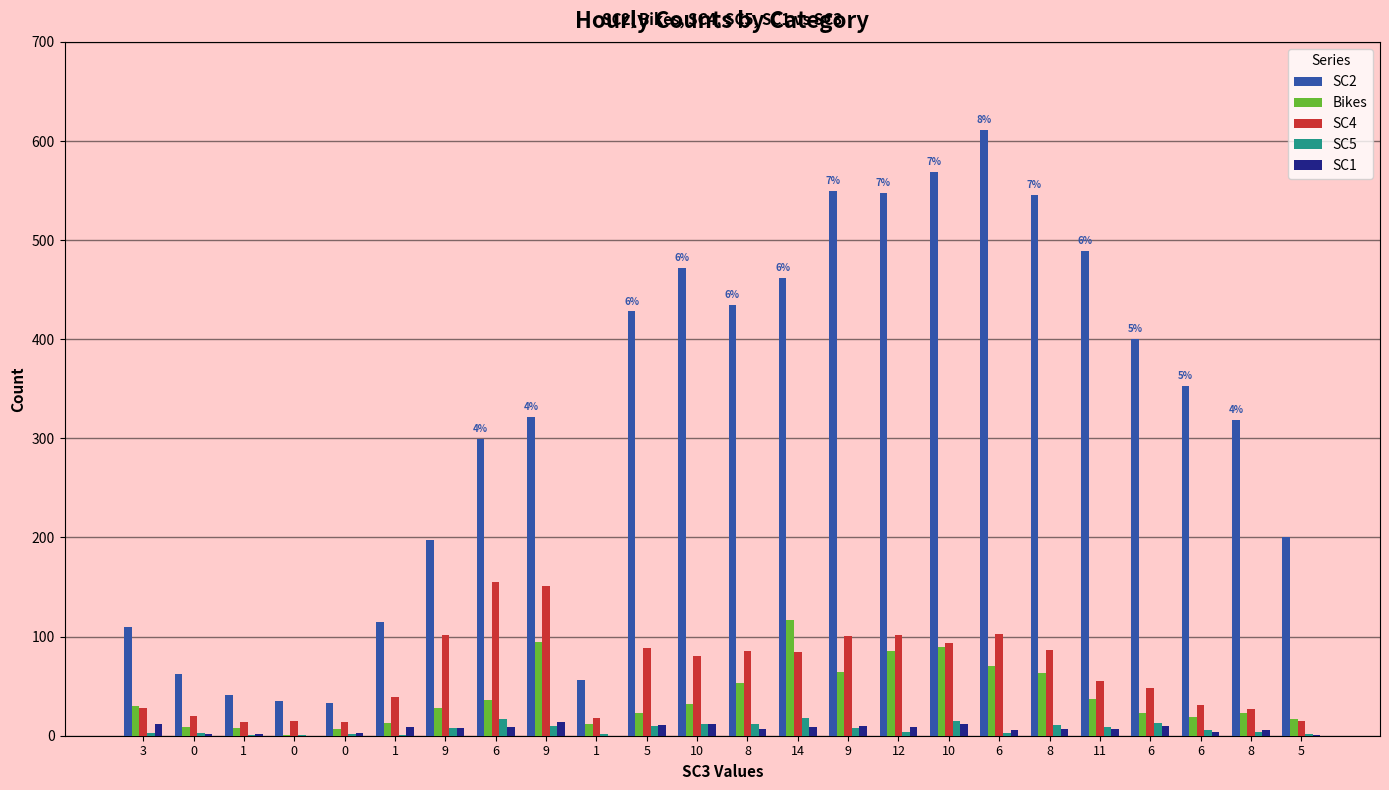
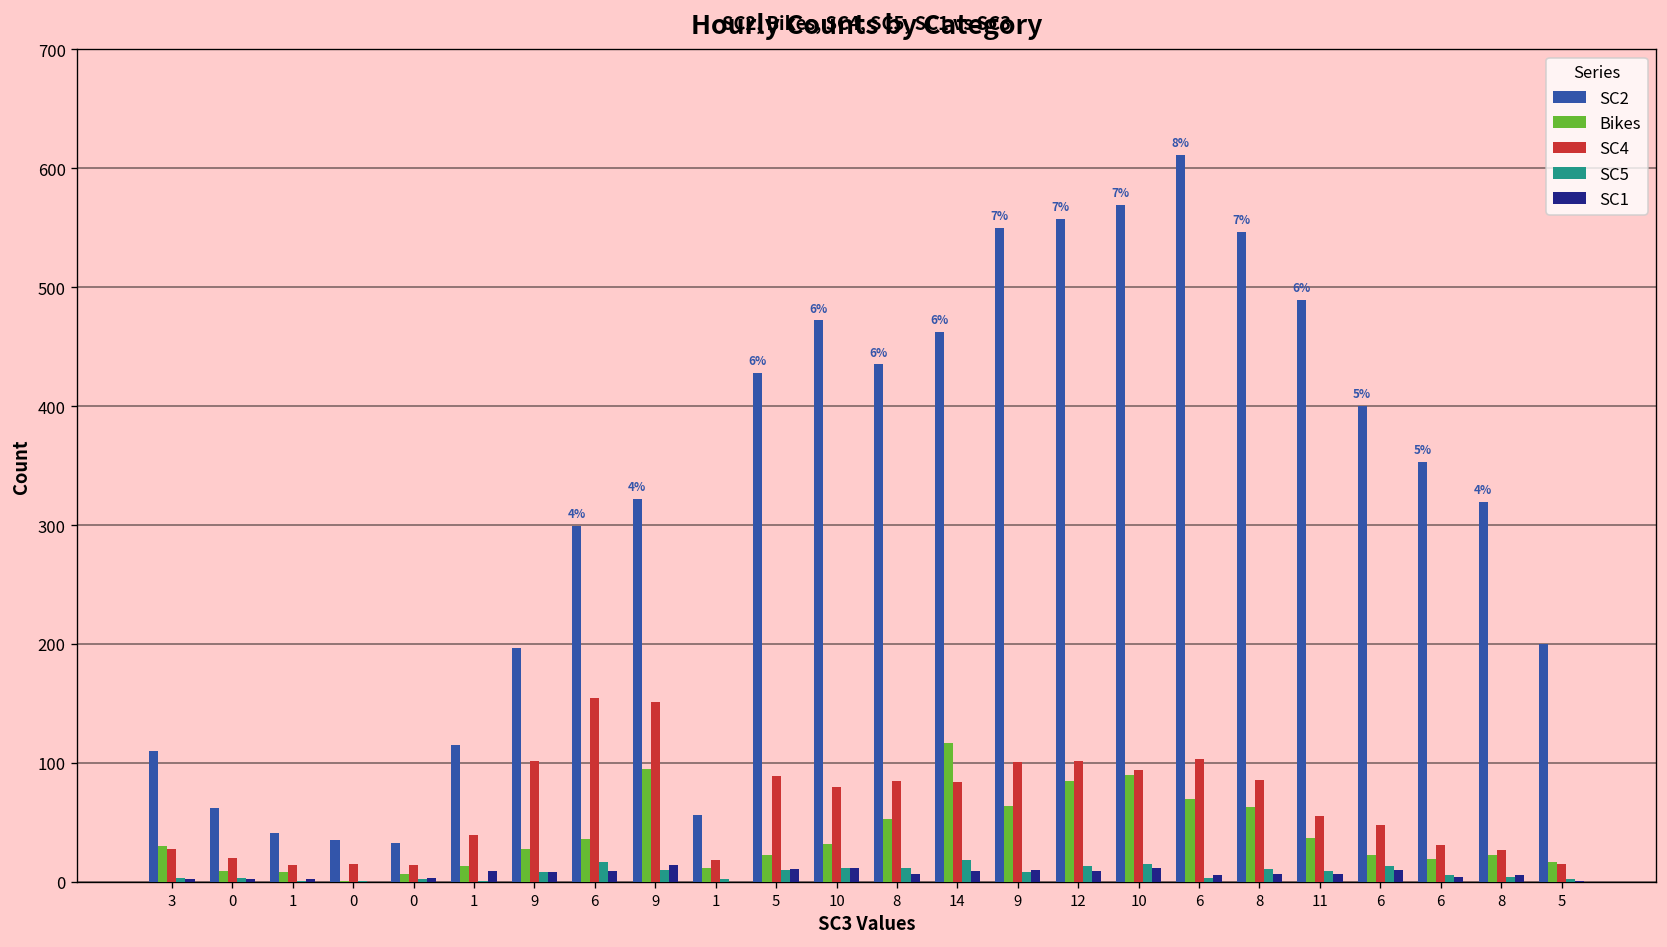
  {
    "SC2": {
      "3": 110,
-     "12": 550
+     "12": 560
    },
    "Bikes": {
      "3": 30,
      "14": 120,
      "12": 90,
      "11": 40
    },
    "SC4": {
      "3": 30,
      "14": 80,
      "12": 100,
      "11": 60
    },
    "SC5": {
      "3": 0,
      "14": 20,
-     "12": 0,
+     "12": 10,
      "11": 10
    },
    "SC1": {
-     "3": 10,
+     "3": 0,
      "14": 10,
      "12": 10,
      "11": 10
    }
  }
